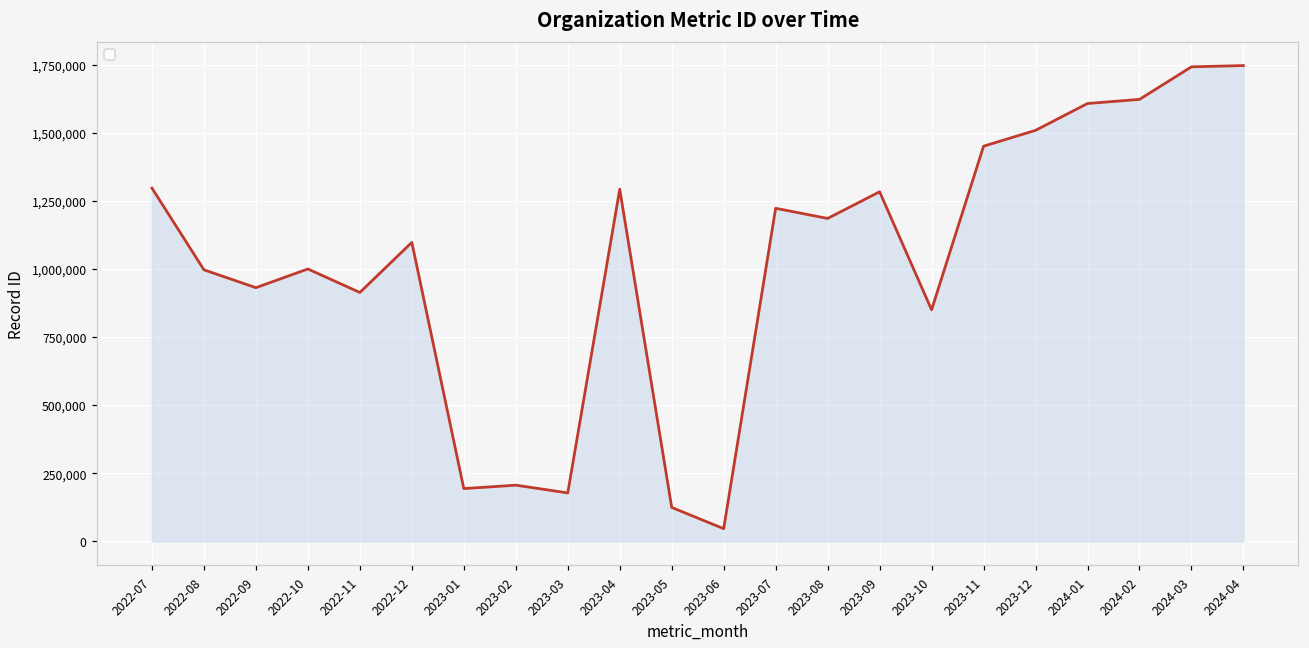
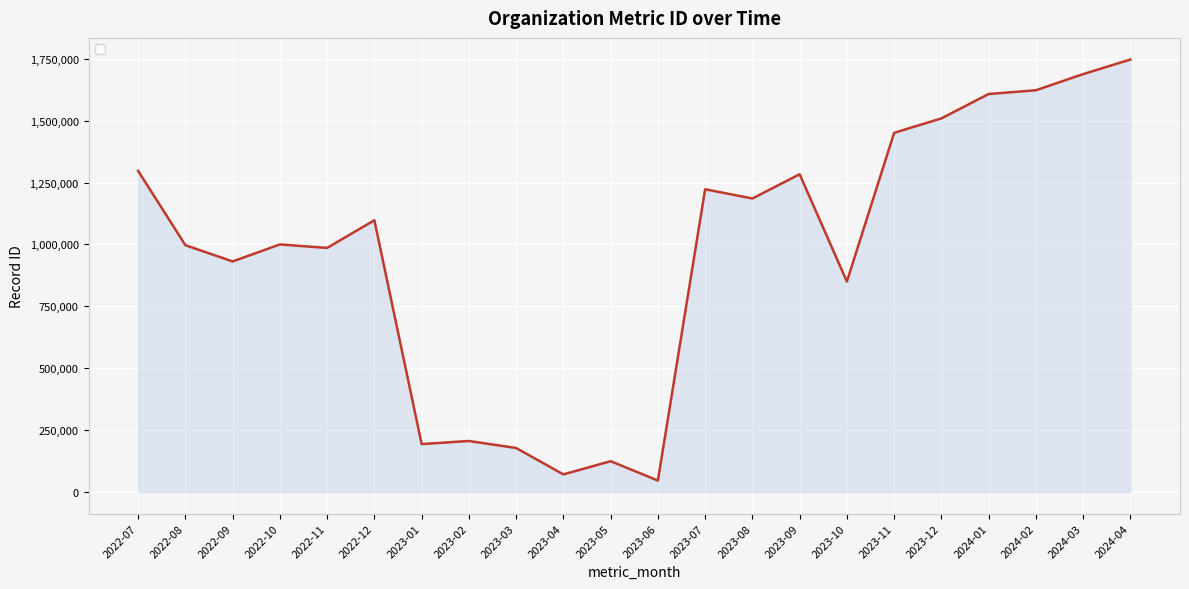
  {
    "2022-07": "1,300,000",
    "2022-08": "1,000,000",
    "2022-09": "930,000",
    "2022-10": "1,000,000",
-   "2022-11": "910,000",
+   "2022-11": "990,000",
    "2022-12": "1,100,000",
    "2023-01": "190,000",
    "2023-02": "210,000",
    "2023-03": "180,000",
-   "2023-04": "1,290,000",
+   "2023-04": "70,000",
    "2023-05": "120,000",
    "2023-06": "50,000",
    "2023-07": "1,220,000",
    "2023-08": "1,190,000",
    "2023-09": "1,280,000",
    "2023-10": "850,000",
    "2023-11": "1,450,000",
    "2023-12": "1,510,000",
    "2024-01": "1,610,000",
    "2024-02": "1,620,000",
-   "2024-03": "1,740,000",
+   "2024-03": "1,690,000",
    "2024-04": "1,750,000"
  }
